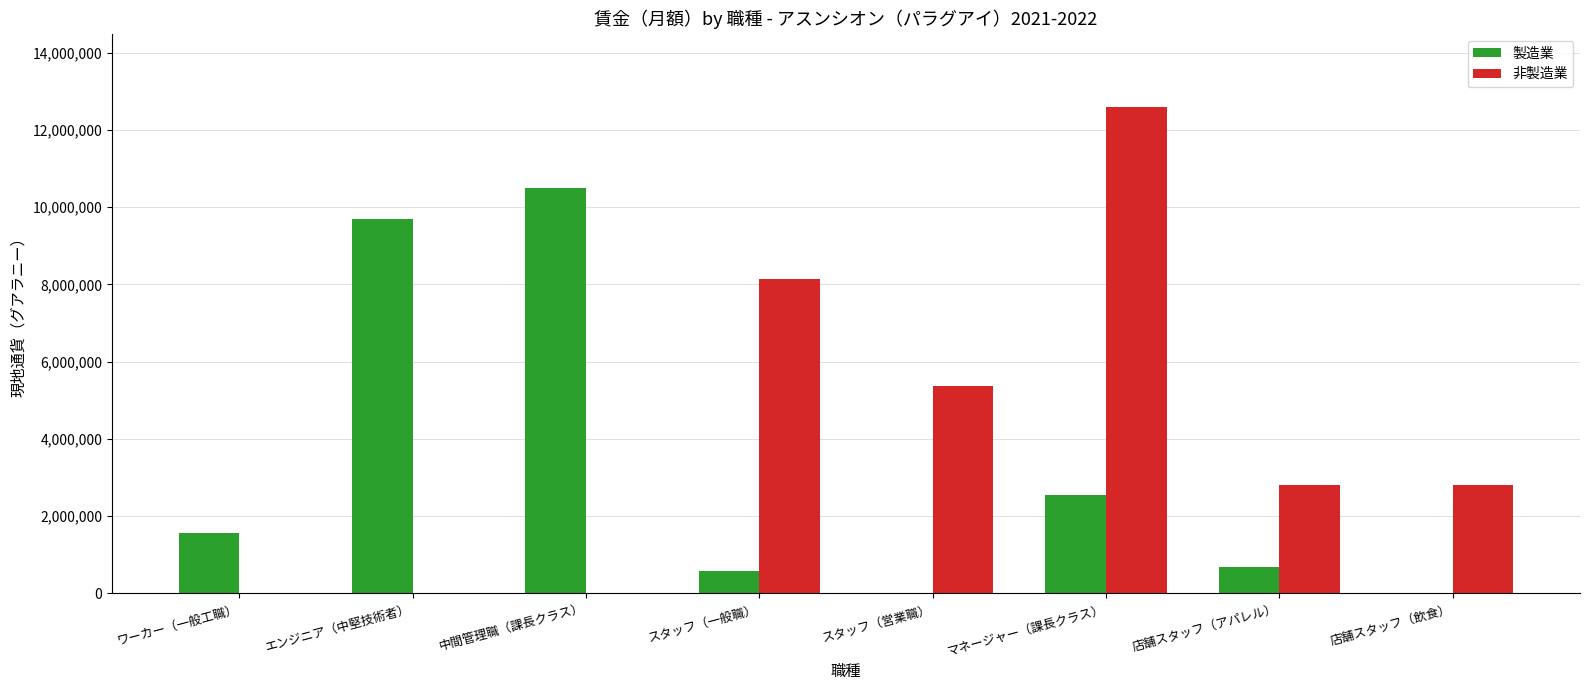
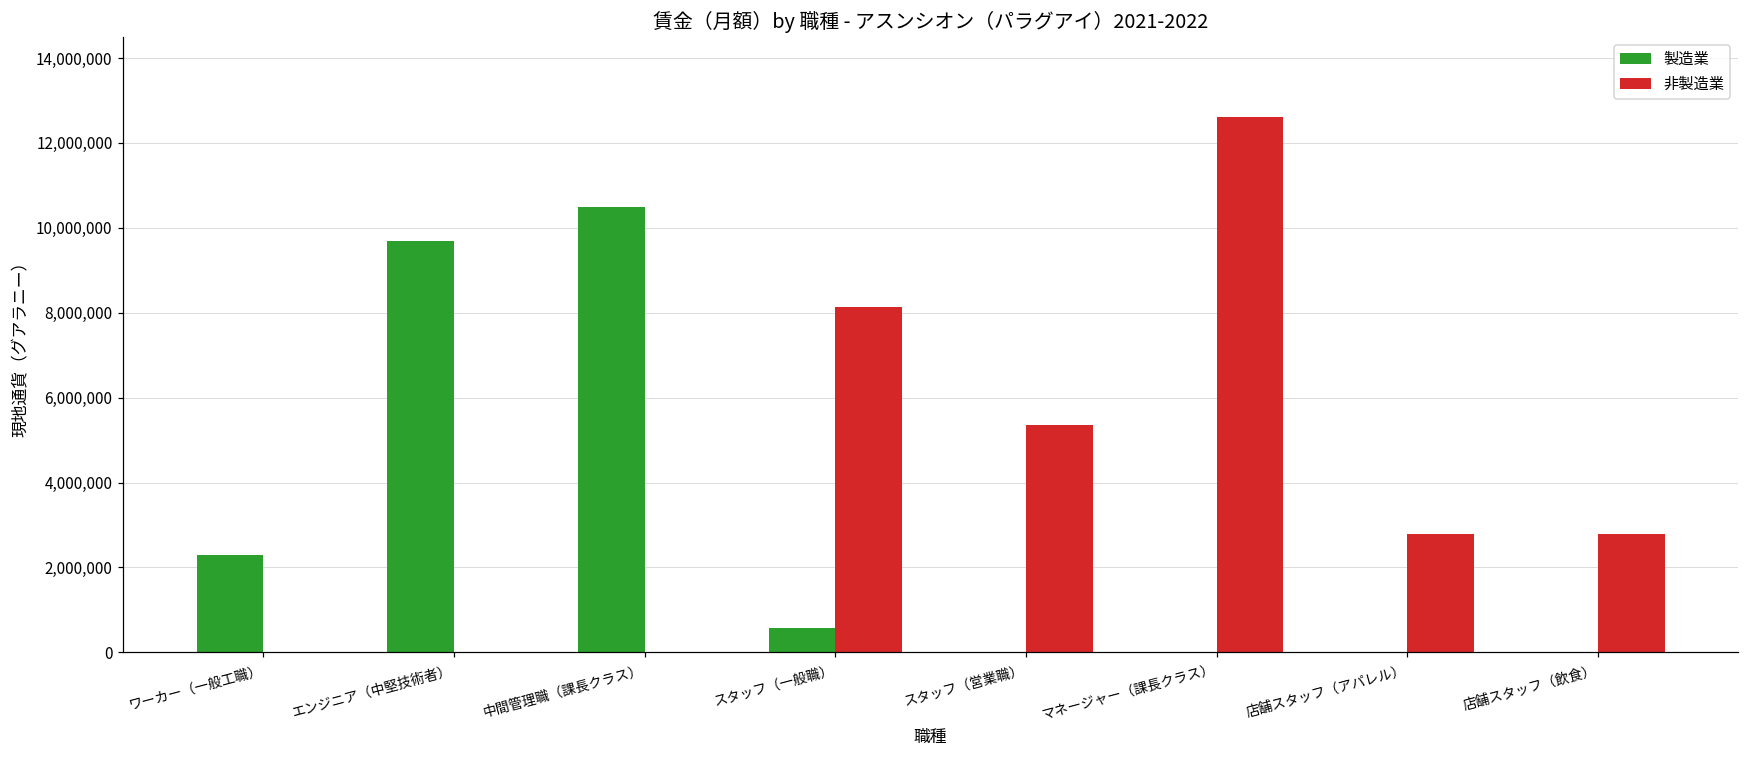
  {
    "製造業": {
-     "ワーカー（一般工職）": "1,600,000",
+     "ワーカー（一般工職）": "2,300,000",
      "エンジニア（中堅技術者）": "9,700,000",
      "中間管理職（課長クラス）": "10,500,000",
      "スタッフ（一般職）": "600,000",
      "スタッフ（営業職）": "0",
-     "マネージャー（課長クラス）": "2,500,000",
-     "店舗スタッフ（アパレル）": "700,000",
+     "マネージャー（課長クラス）": "0",
+     "店舗スタッフ（アパレル）": "0",
      "店舗スタッフ（飲食）": "0"
    },
    "非製造業": {
      "ワーカー（一般工職）": "0",
      "エンジニア（中堅技術者）": "0",
      "中間管理職（課長クラス）": "0",
      "スタッフ（一般職）": "8,100,000",
      "スタッフ（営業職）": "5,400,000",
      "マネージャー（課長クラス）": "12,600,000",
      "店舗スタッフ（アパレル）": "2,800,000",
      "店舗スタッフ（飲食）": "2,800,000"
    }
  }
